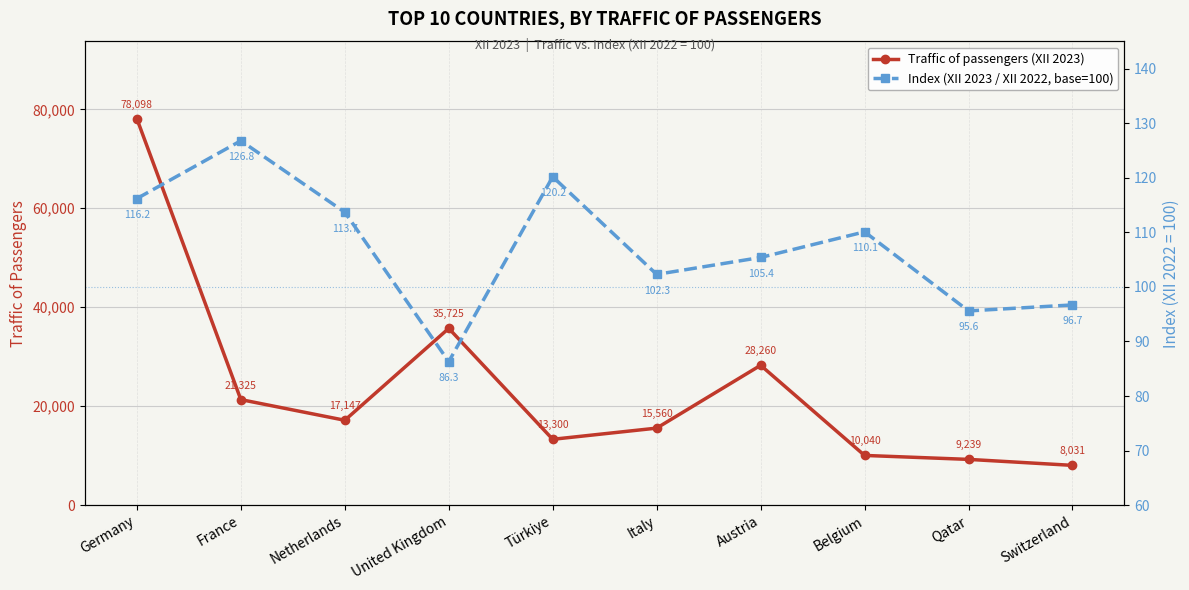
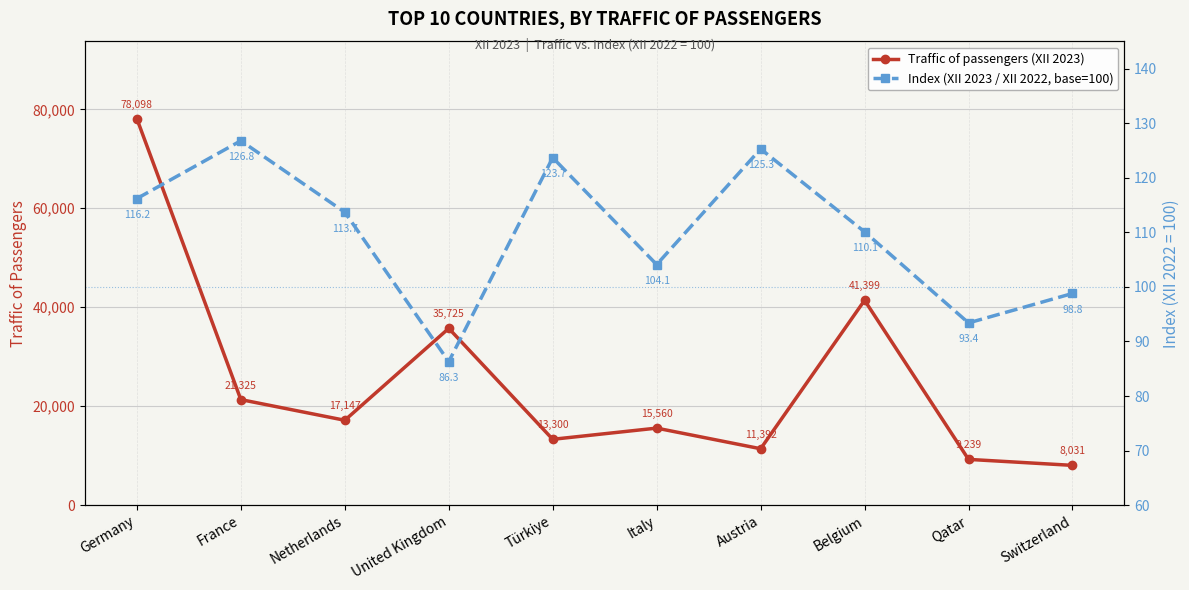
  {
    "Traffic of passengers (XII 2023)": {
      "Germany": "78,098",
      "France": "21,325",
      "Netherlands": "17,147",
      "United Kingdom": "35,725",
      "Türkiye": "13,300",
      "Italy": "15,560",
-     "Austria": "28,260",
-     "Belgium": "10,040",
+     "Austria": "11,392",
+     "Belgium": "41,399",
      "Qatar": "9,239",
      "Switzerland": "8,031"
    },
    "Index (XII 2023 / XII 2022, base=100)": {
      "Germany": "116.2",
      "France": "126.8",
      "Netherlands": "113.7",
      "United Kingdom": "86.3",
-     "Türkiye": "120.2",
-     "Italy": "102.3",
-     "Austria": "105.4",
+     "Türkiye": "123.7",
+     "Italy": "104.1",
+     "Austria": "125.3",
      "Belgium": "110.1",
-     "Qatar": "95.6",
-     "Switzerland": "96.7"
+     "Qatar": "93.4",
+     "Switzerland": "98.8"
    }
  }
